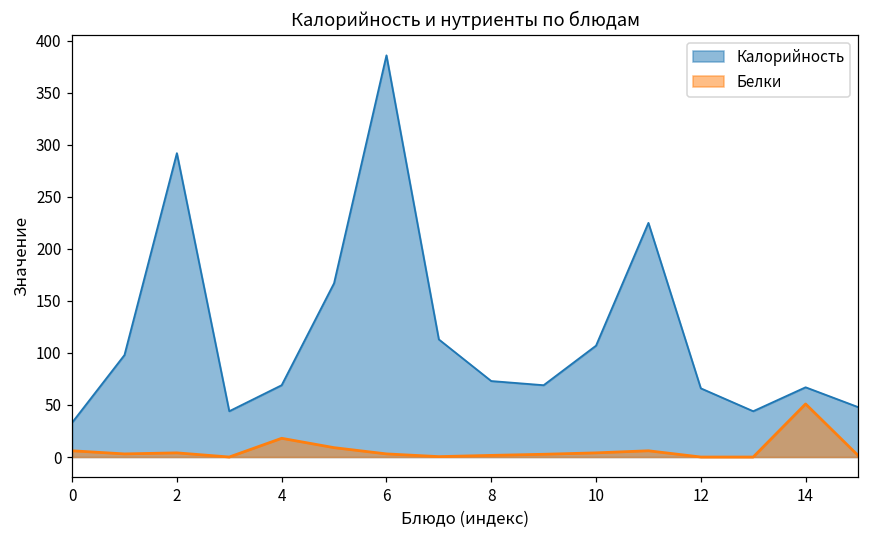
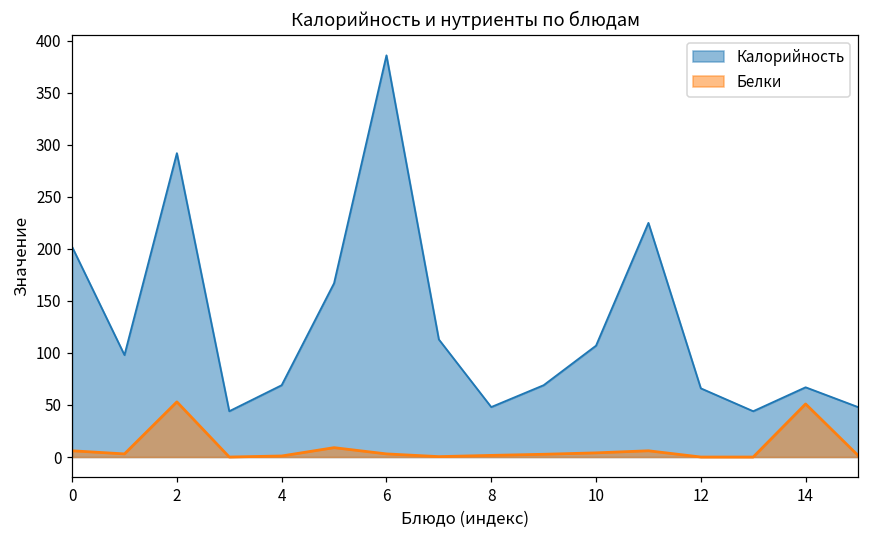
  {
    "Калорийность": {
-     "0": 30,
+     "0": 200,
      "2": 290,
      "4": 70,
      "6": 390,
-     "8": 70,
+     "8": 50,
      "10": 110,
      "12": 70,
      "14": 70
    },
    "Белки": {
      "0": 10,
-     "2": 0,
-     "4": 20,
+     "2": 50,
+     "4": 0,
      "6": 0,
      "8": 0,
      "10": 0,
      "12": 0,
      "14": 50
    }
  }
